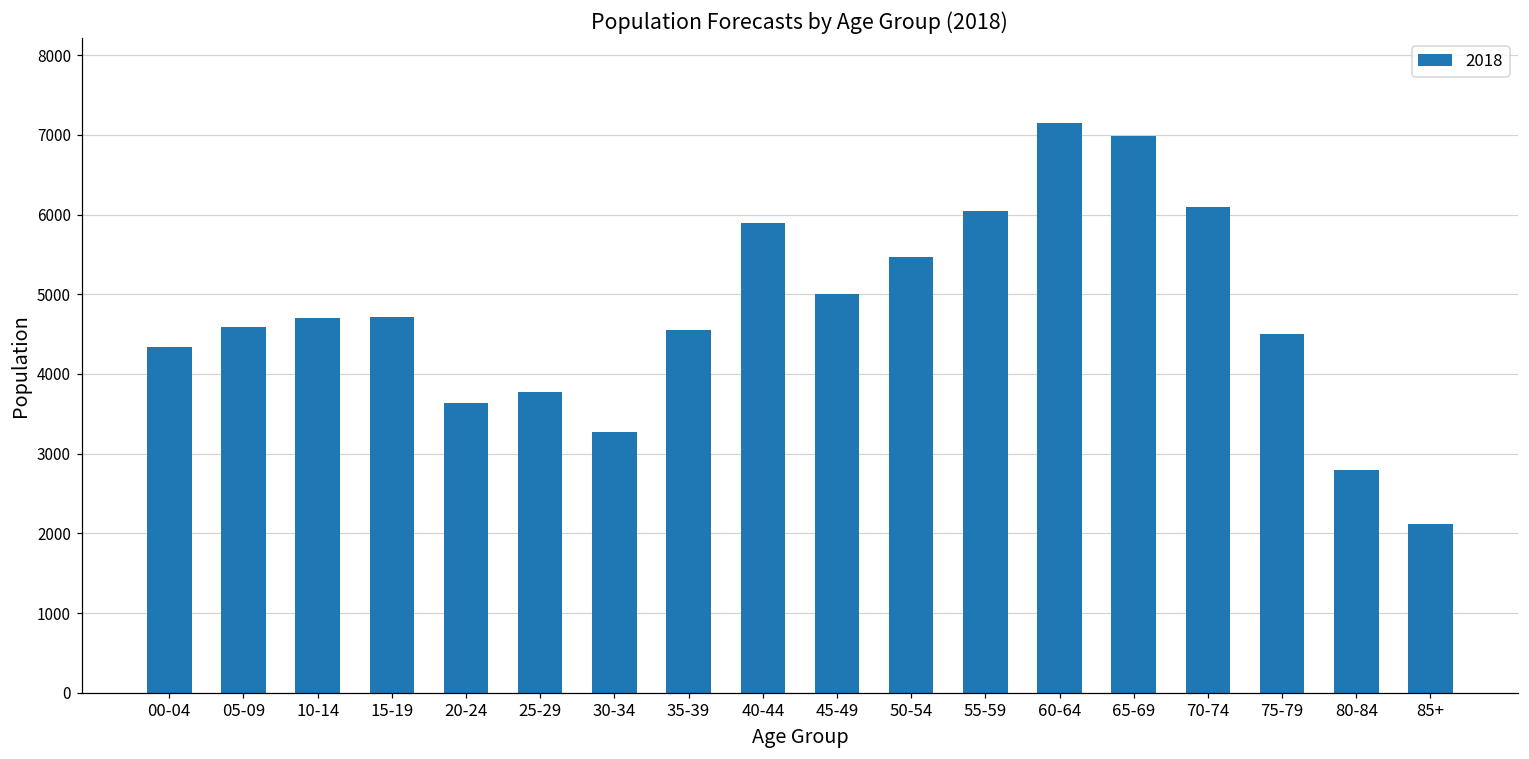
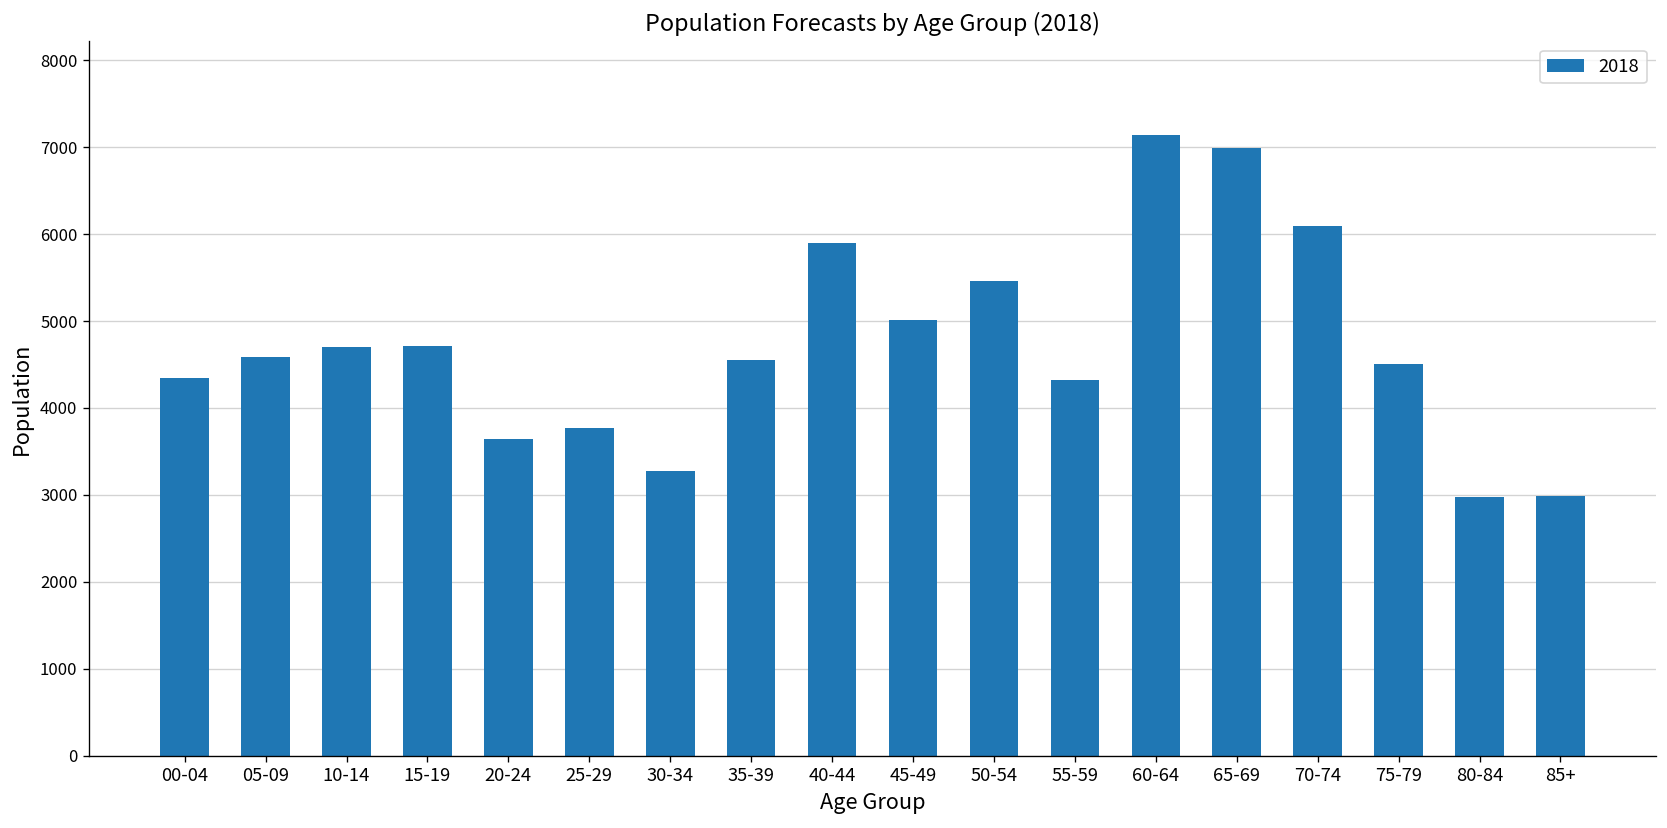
  {
    "00-04": 4300,
    "05-09": 4600,
    "10-14": 4700,
    "15-19": 4700,
    "20-24": 3600,
    "25-29": 3800,
    "30-34": 3300,
    "35-39": 4500,
    "40-44": 5900,
    "45-49": 5000,
    "50-54": 5500,
-   "55-59": 6000,
+   "55-59": 4300,
    "60-64": 7100,
    "65-69": 7000,
    "70-74": 6100,
    "75-79": 4500,
-   "80-84": 2800,
-   "85+": 2100
+   "80-84": 3000,
+   "85+": 3000
  }
